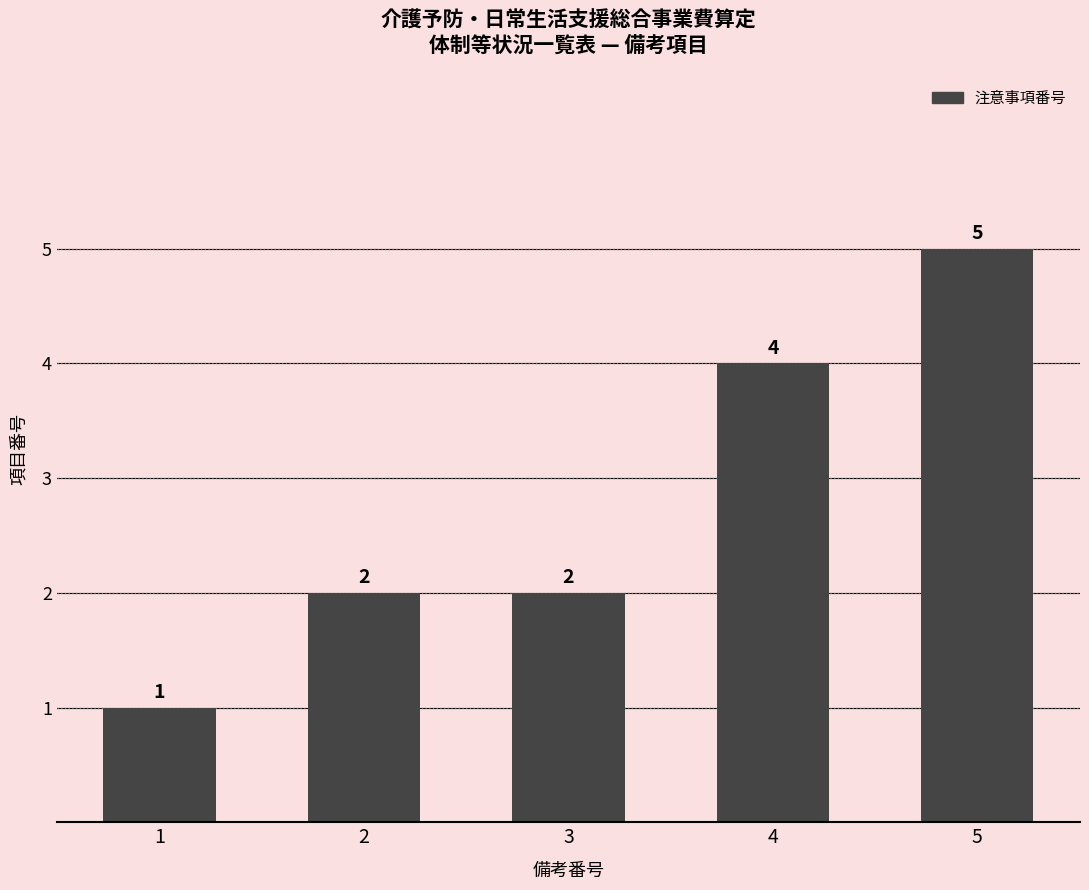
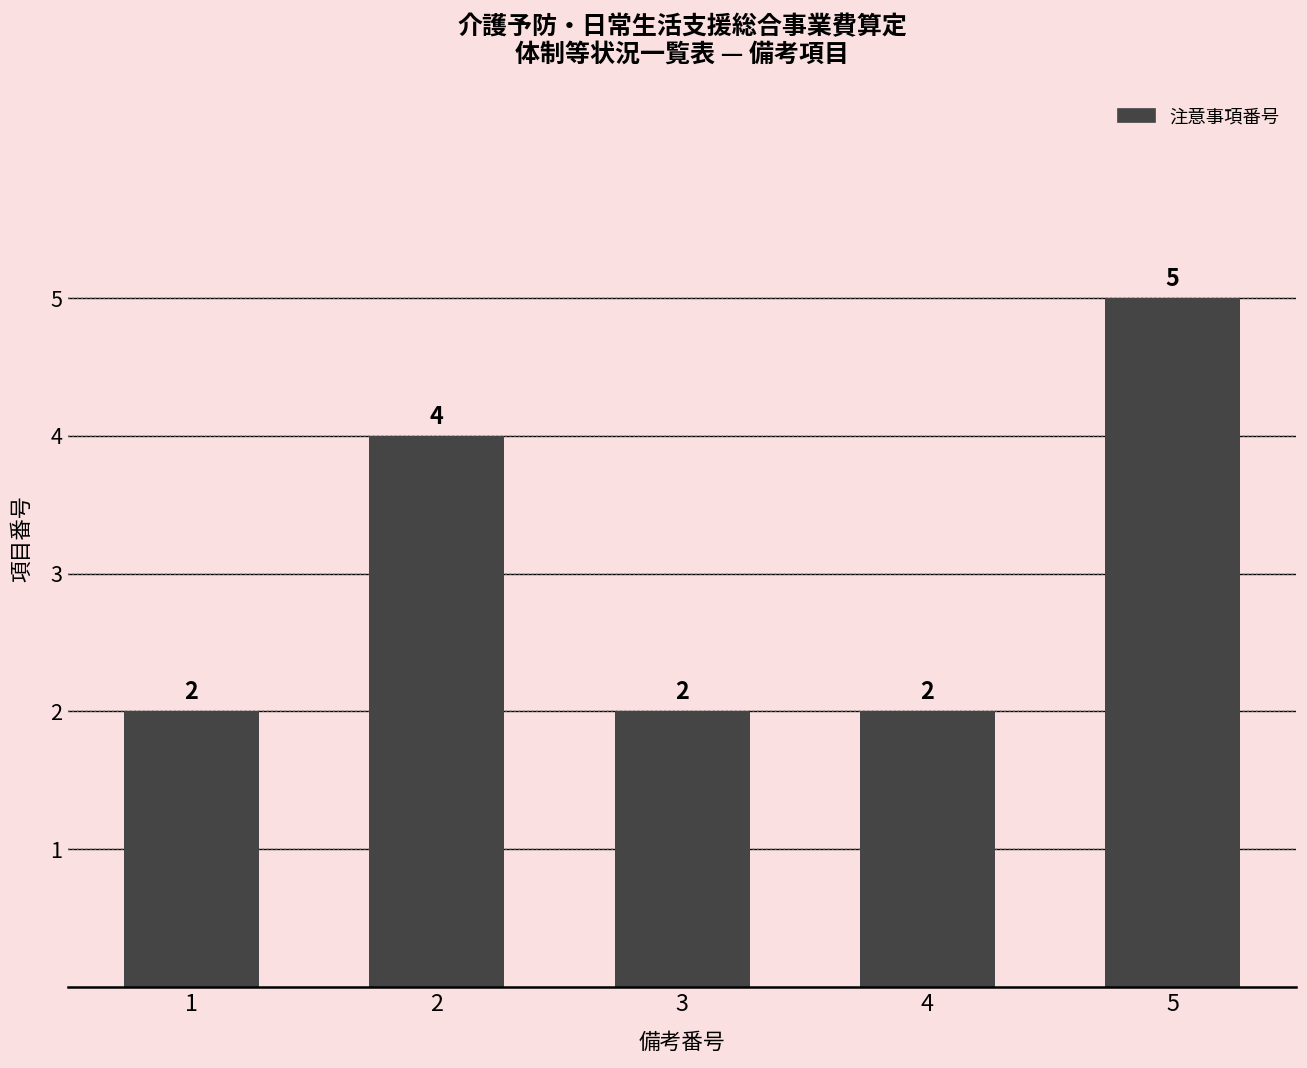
  {
-   "1": 1,
-   "2": 2,
+   "1": 2,
+   "2": 4,
    "3": 2,
-   "4": 4,
+   "4": 2,
    "5": 5
  }
